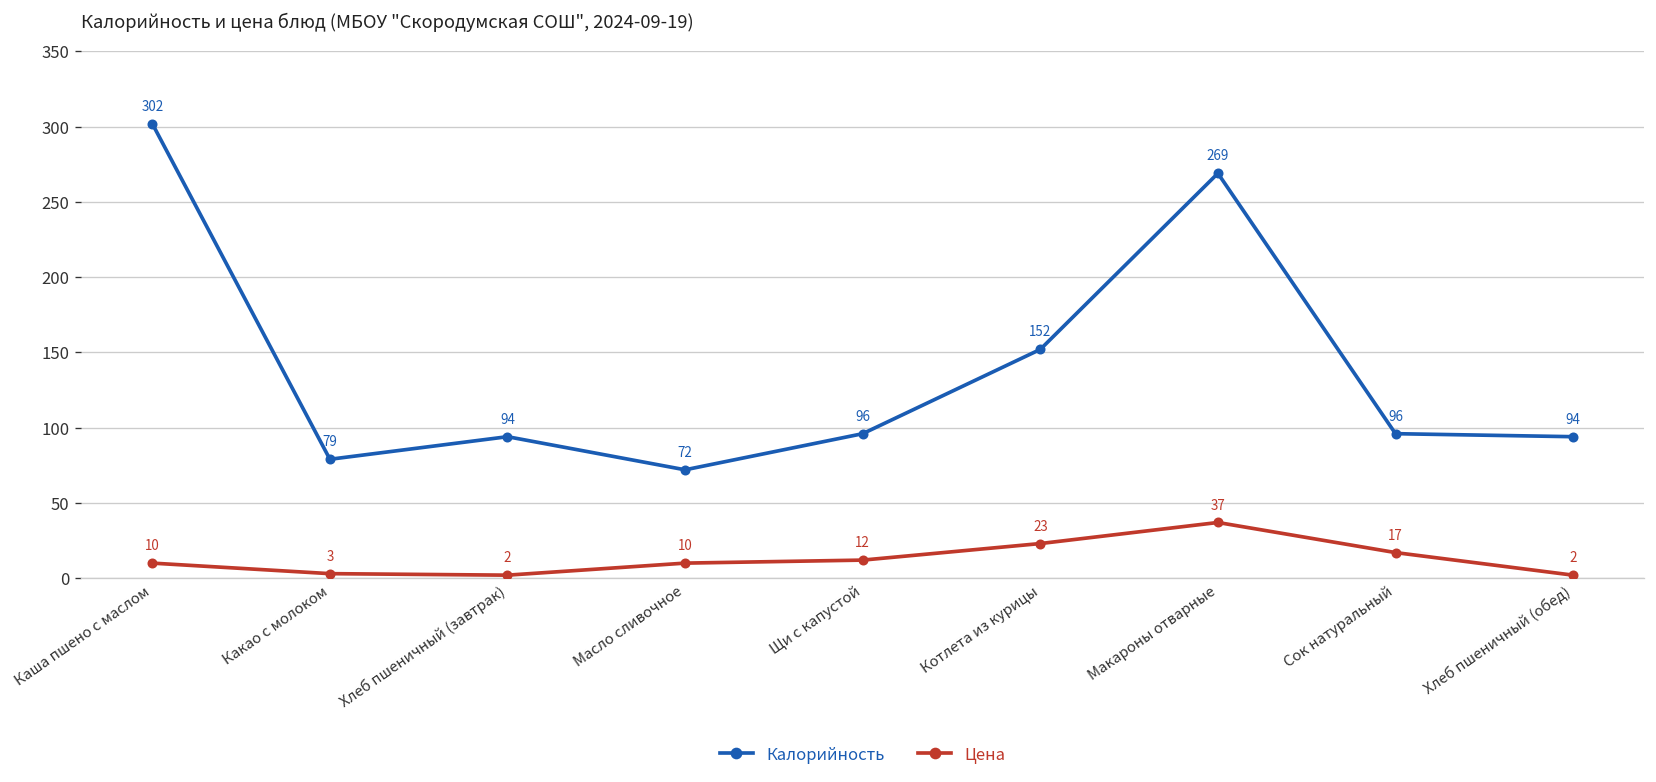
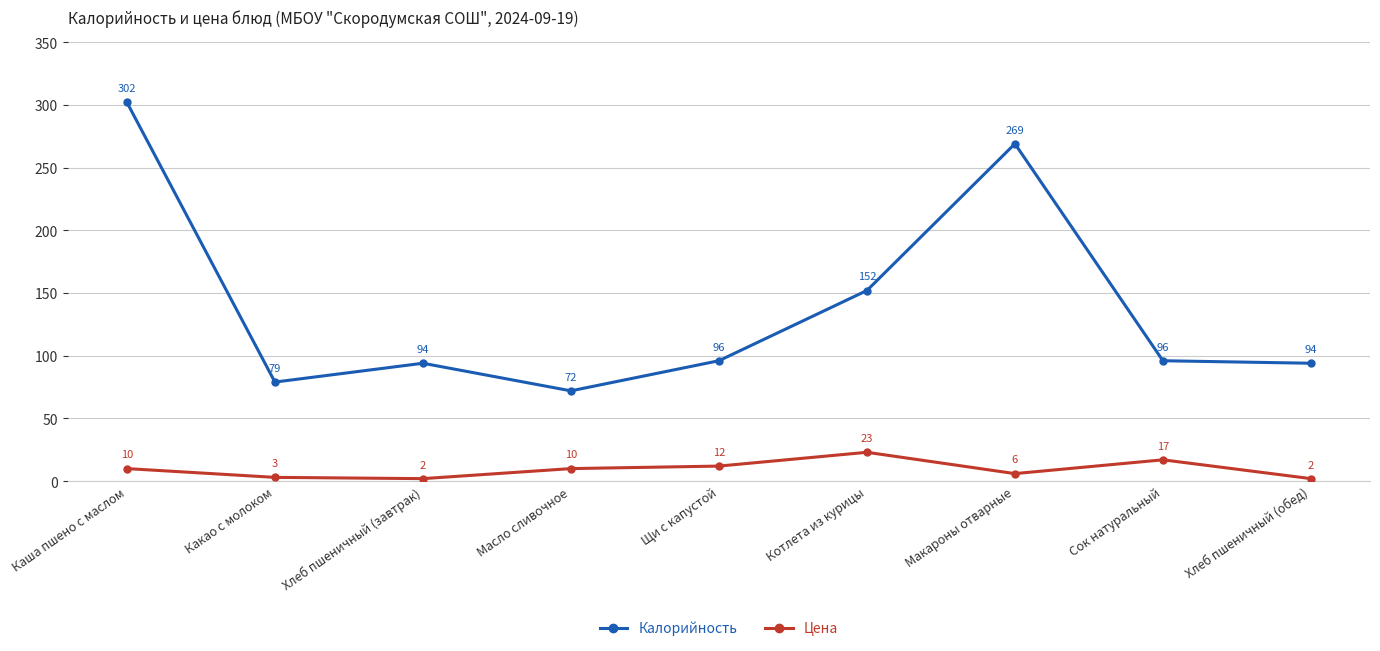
  {
    "Калорийность": {
      "Каша пшено с маслом": 302,
      "Какао с молоком": 79,
      "Хлеб пшеничный (завтрак)": 94,
      "Масло сливочное": 72,
      "Щи с капустой": 96,
      "Котлета из курицы": 152,
      "Макароны отварные": 269,
      "Сок натуральный": 96,
      "Хлеб пшеничный (обед)": 94
    },
    "Цена": {
      "Каша пшено с маслом": 10,
      "Какао с молоком": 3,
      "Хлеб пшеничный (завтрак)": 2,
      "Масло сливочное": 10,
      "Щи с капустой": 12,
      "Котлета из курицы": 23,
-     "Макароны отварные": 37,
+     "Макароны отварные": 6,
      "Сок натуральный": 17,
      "Хлеб пшеничный (обед)": 2
    }
  }
